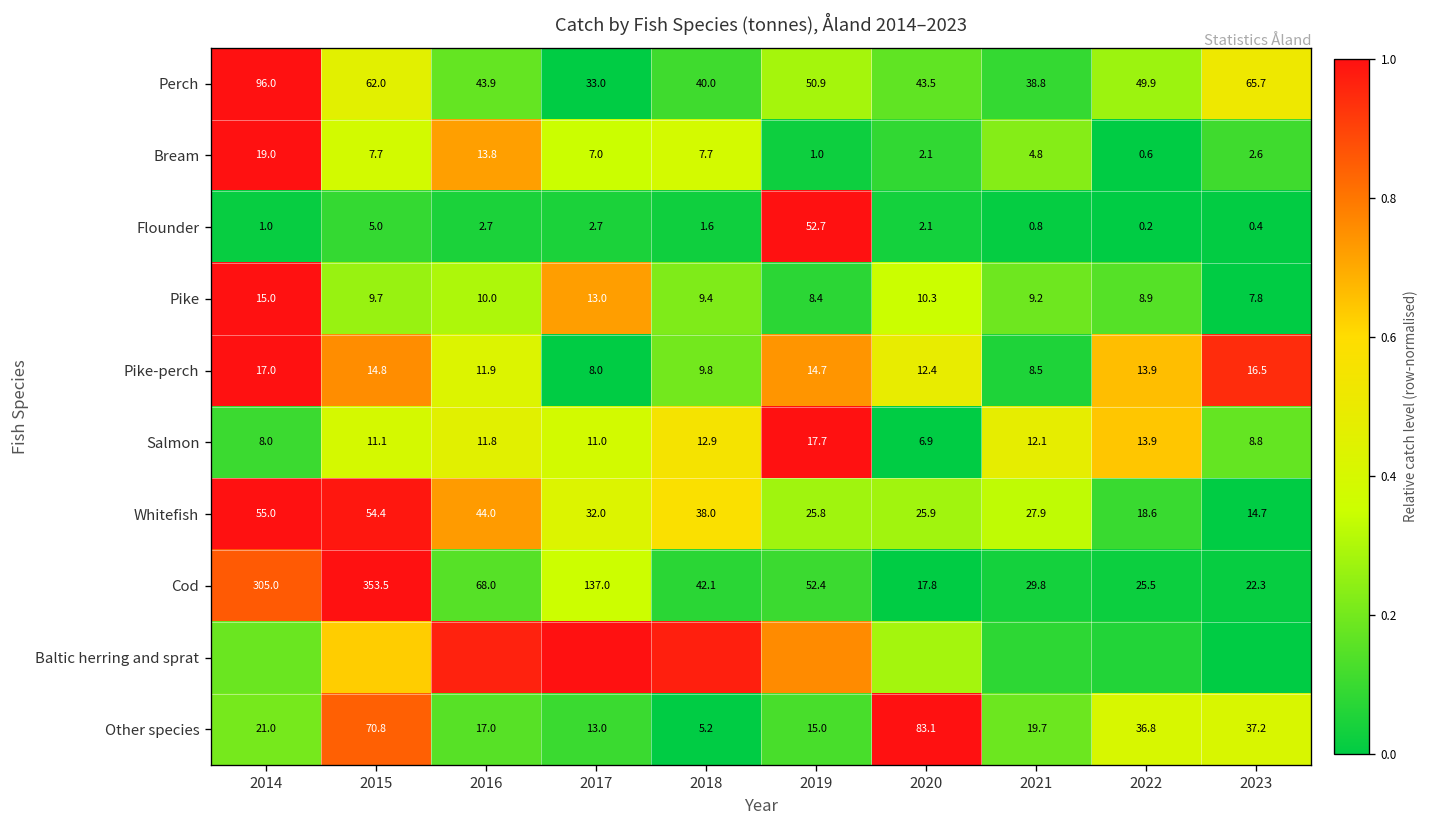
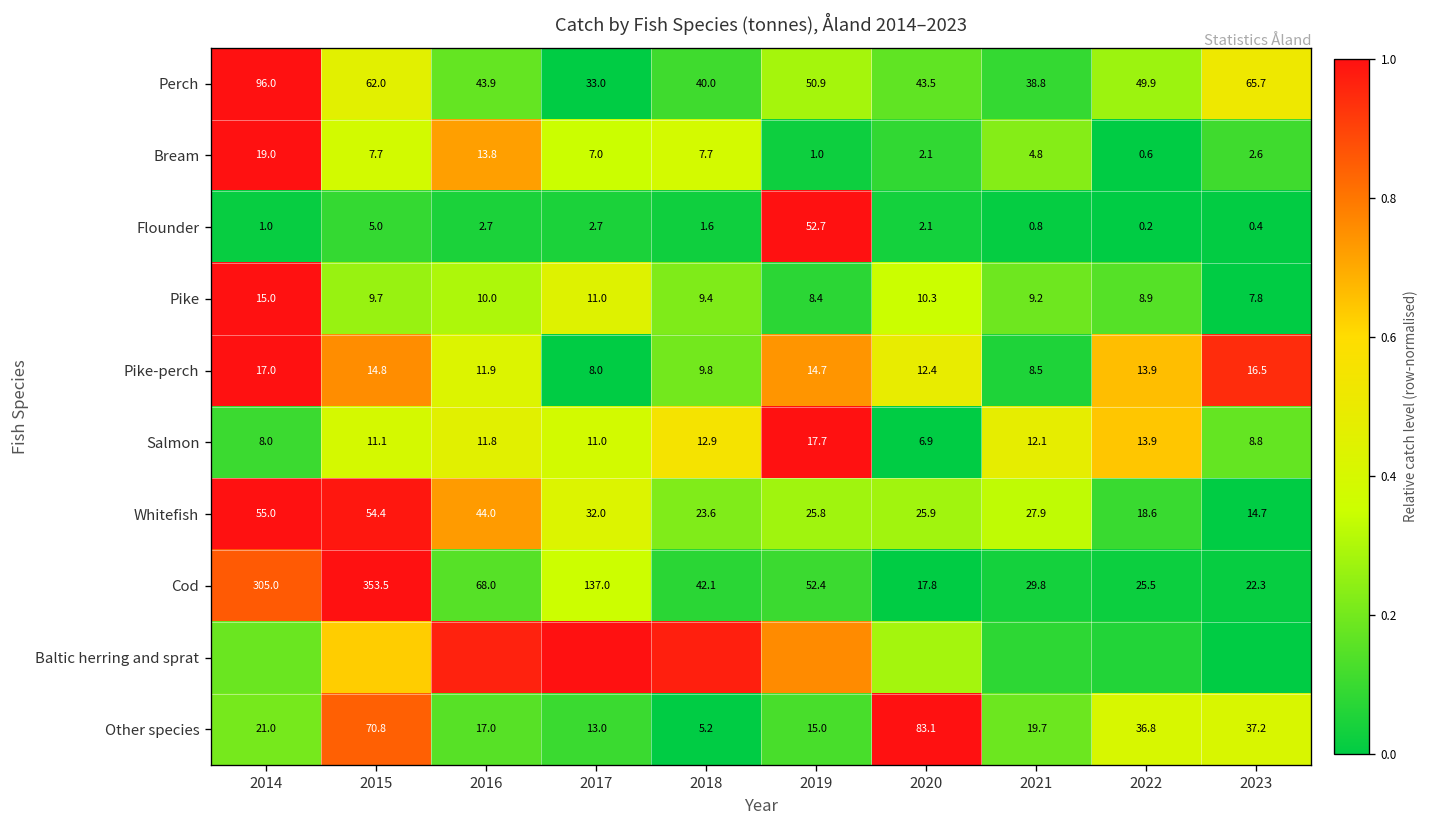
  {
    "Perch": {
      "2014": 96.0,
      "2015": 62.0,
      "2016": 43.9,
      "2017": 33.0,
      "2018": 40.0,
      "2019": 50.9,
      "2020": 43.5,
      "2021": 38.8,
      "2022": 49.9,
      "2023": 65.7
    },
    "Bream": {
      "2014": 19.0,
      "2015": 7.7,
      "2016": 13.8,
      "2017": 7.0,
      "2018": 7.7,
      "2019": 1.0,
      "2020": 2.1,
      "2021": 4.8,
      "2022": 0.6,
      "2023": 2.6
    },
    "Flounder": {
      "2014": 1.0,
      "2015": 5.0,
      "2016": 2.7,
      "2017": 2.7,
      "2018": 1.6,
      "2019": 52.7,
      "2020": 2.1,
      "2021": 0.8,
      "2022": 0.2,
      "2023": 0.4
    },
    "Pike": {
      "2014": 15.0,
      "2015": 9.7,
      "2016": 10.0,
-     "2017": 13.0,
+     "2017": 11.0,
      "2018": 9.4,
      "2019": 8.4,
      "2020": 10.3,
      "2021": 9.2,
      "2022": 8.9,
      "2023": 7.8
    },
    "Pike-perch": {
      "2014": 17.0,
      "2015": 14.8,
      "2016": 11.9,
      "2017": 8.0,
      "2018": 9.8,
      "2019": 14.7,
      "2020": 12.4,
      "2021": 8.5,
      "2022": 13.9,
      "2023": 16.5
    },
    "Salmon": {
      "2014": 8.0,
      "2015": 11.1,
      "2016": 11.8,
      "2017": 11.0,
      "2018": 12.9,
      "2019": 17.7,
      "2020": 6.9,
      "2021": 12.1,
      "2022": 13.9,
      "2023": 8.8
    },
    "Whitefish": {
      "2014": 55.0,
      "2015": 54.4,
      "2016": 44.0,
      "2017": 32.0,
-     "2018": 38.0,
+     "2018": 23.6,
      "2019": 25.8,
      "2020": 25.9,
      "2021": 27.9,
      "2022": 18.6,
      "2023": 14.7
    },
    "Cod": {
      "2014": 305.0,
      "2015": 353.5,
      "2016": 68.0,
      "2017": 137.0,
      "2018": 42.1,
      "2019": 52.4,
      "2020": 17.8,
      "2021": 29.8,
      "2022": 25.5,
      "2023": 22.3
    },
    "Other species": {
      "2014": 21.0,
      "2015": 70.8,
      "2016": 17.0,
      "2017": 13.0,
      "2018": 5.2,
      "2019": 15.0,
      "2020": 83.1,
      "2021": 19.7,
      "2022": 36.8,
      "2023": 37.2
    }
  }
